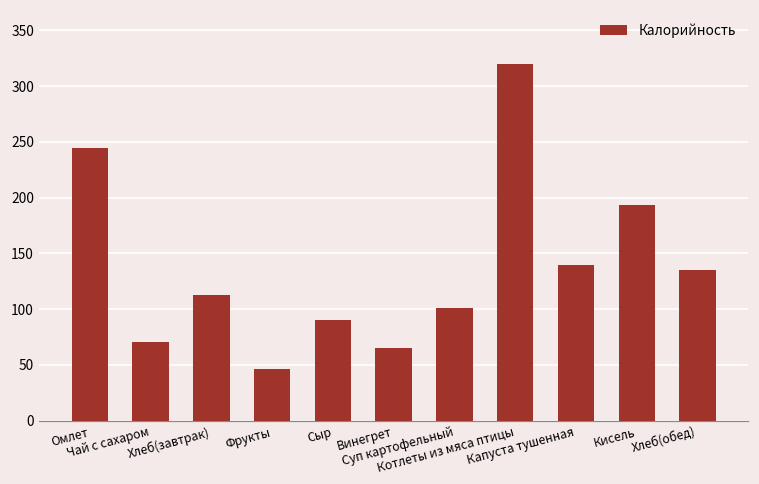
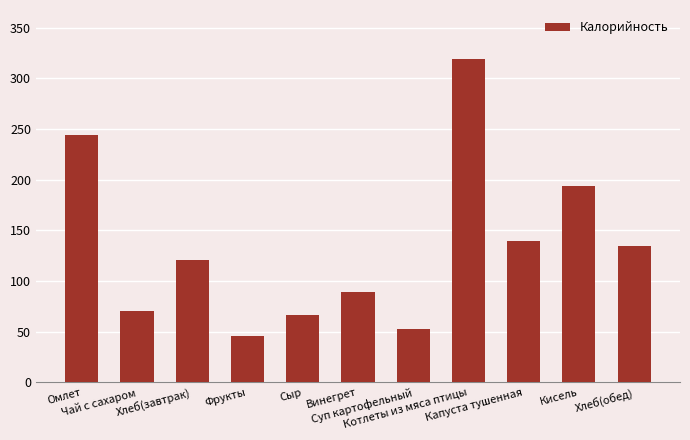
  {
    "Омлет": 244,
    "Чай с сахаром": 71,
-   "Хлеб(завтрак)": 112,
+   "Хлеб(завтрак)": 121,
    "Фрукты": 46,
-   "Сыр": 90,
-   "Винегрет": 65,
-   "Суп картофельный": 101,
+   "Сыр": 67,
+   "Винегрет": 90,
+   "Суп картофельный": 53,
    "Котлеты из мяса птицы": 319,
    "Капуста тушенная": 140,
    "Кисель": 193,
    "Хлеб(обед)": 135
  }
